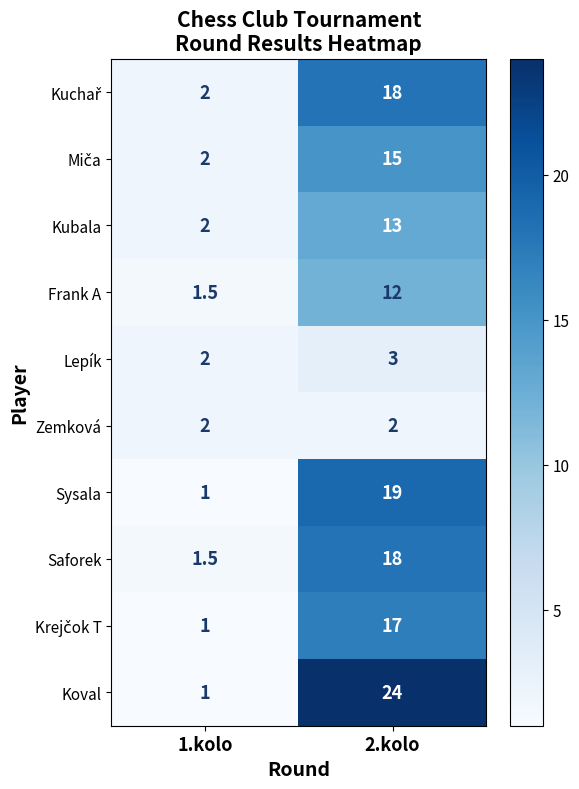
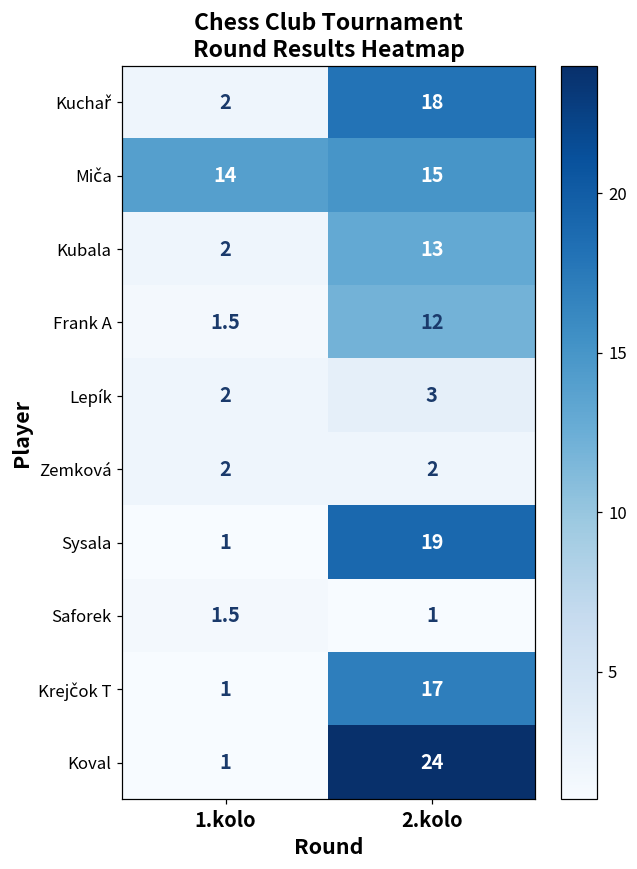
  {
    "Kuchař": {
      "1.kolo": 2,
      "2.kolo": 18
    },
    "Miča": {
-     "1.kolo": 2,
+     "1.kolo": 14,
      "2.kolo": 15
    },
    "Kubala": {
      "1.kolo": 2,
      "2.kolo": 13
    },
    "Frank A": {
      "1.kolo": 1.5,
      "2.kolo": 12
    },
    "Lepík": {
      "1.kolo": 2,
      "2.kolo": 3
    },
    "Zemková": {
      "1.kolo": 2,
      "2.kolo": 2
    },
    "Sysala": {
      "1.kolo": 1,
      "2.kolo": 19
    },
    "Saforek": {
      "1.kolo": 1.5,
-     "2.kolo": 18
+     "2.kolo": 1
    },
    "Krejčok T": {
      "1.kolo": 1,
      "2.kolo": 17
    },
    "Koval": {
      "1.kolo": 1,
      "2.kolo": 24
    }
  }
